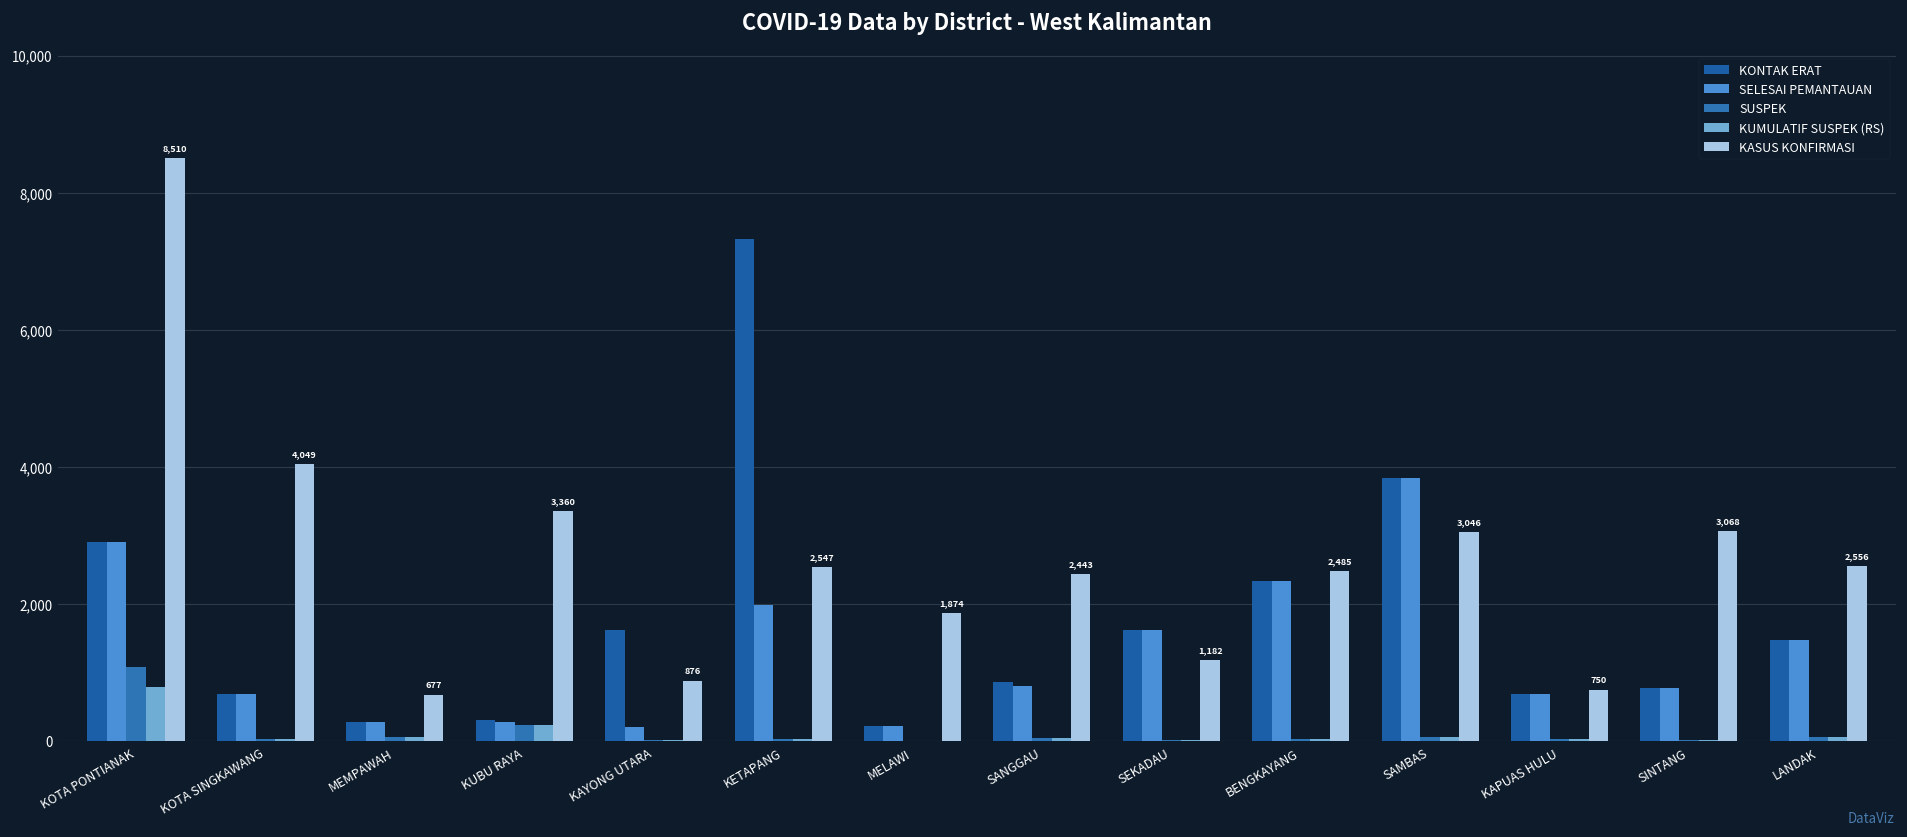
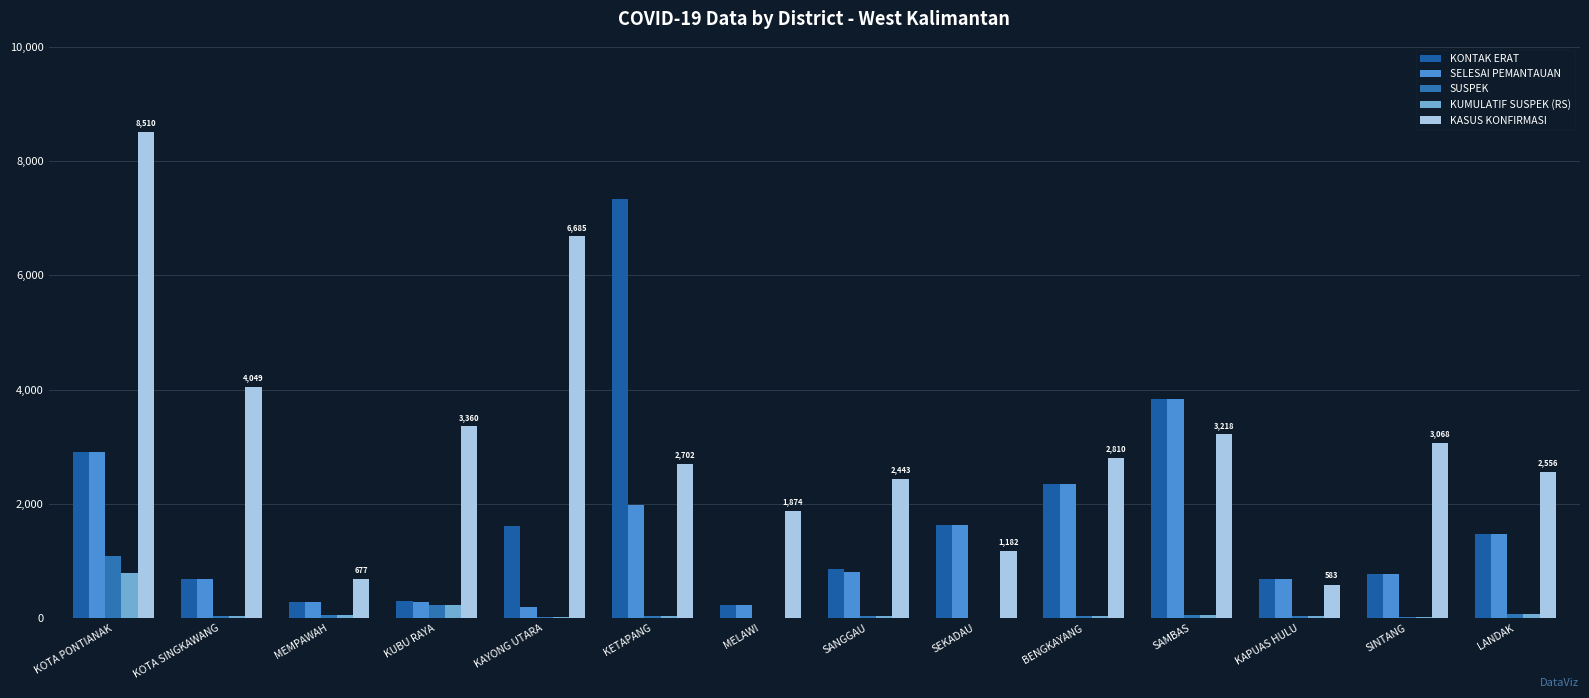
  {
    "KASUS KONFIRMASI": {
      "KOTA PONTIANAK": "8,510",
      "KOTA SINGKAWANG": "4,049",
      "MEMPAWAH": "677",
      "KUBU RAYA": "3,360",
-     "KAYONG UTARA": "876",
-     "KETAPANG": "2,547",
+     "KAYONG UTARA": "6,685",
+     "KETAPANG": "2,702",
      "MELAWI": "1,874",
      "SANGGAU": "2,443",
      "SEKADAU": "1,182",
-     "BENGKAYANG": "2,485",
-     "SAMBAS": "3,046",
-     "KAPUAS HULU": "750",
+     "BENGKAYANG": "2,810",
+     "SAMBAS": "3,218",
+     "KAPUAS HULU": "583",
      "SINTANG": "3,068",
      "LANDAK": "2,556"
    }
  }
